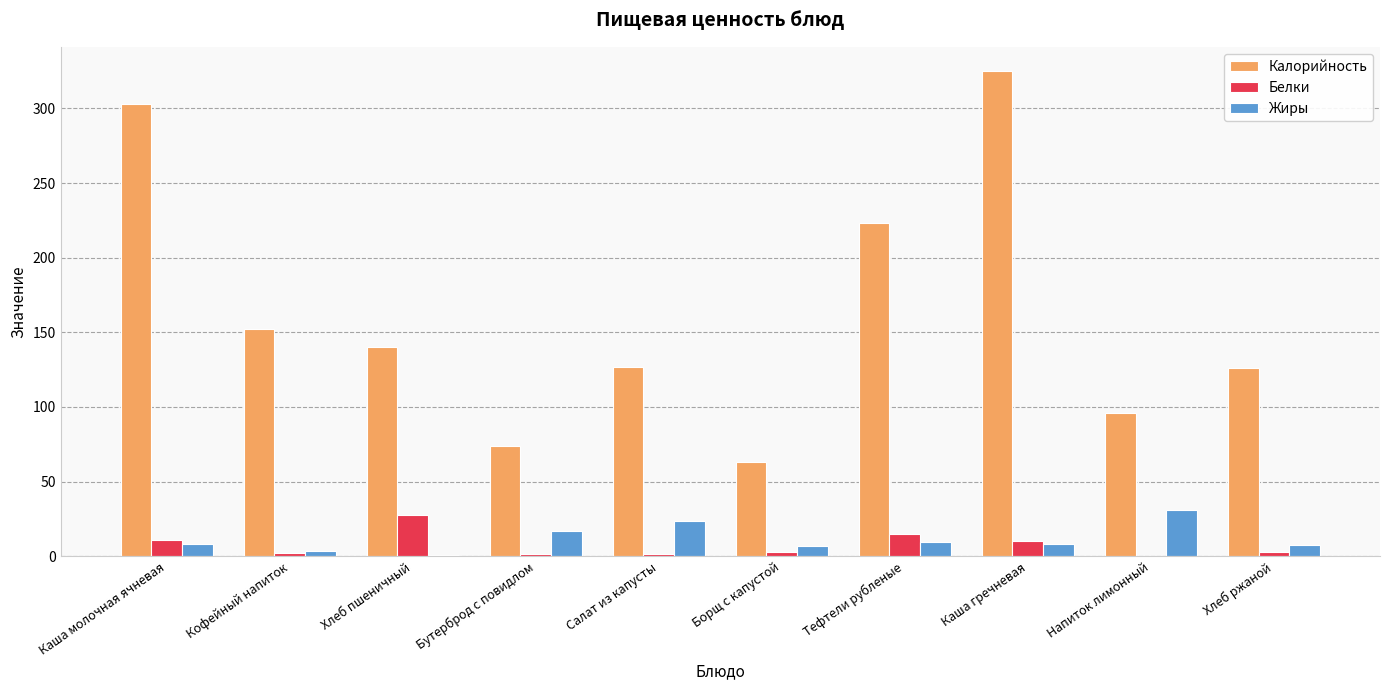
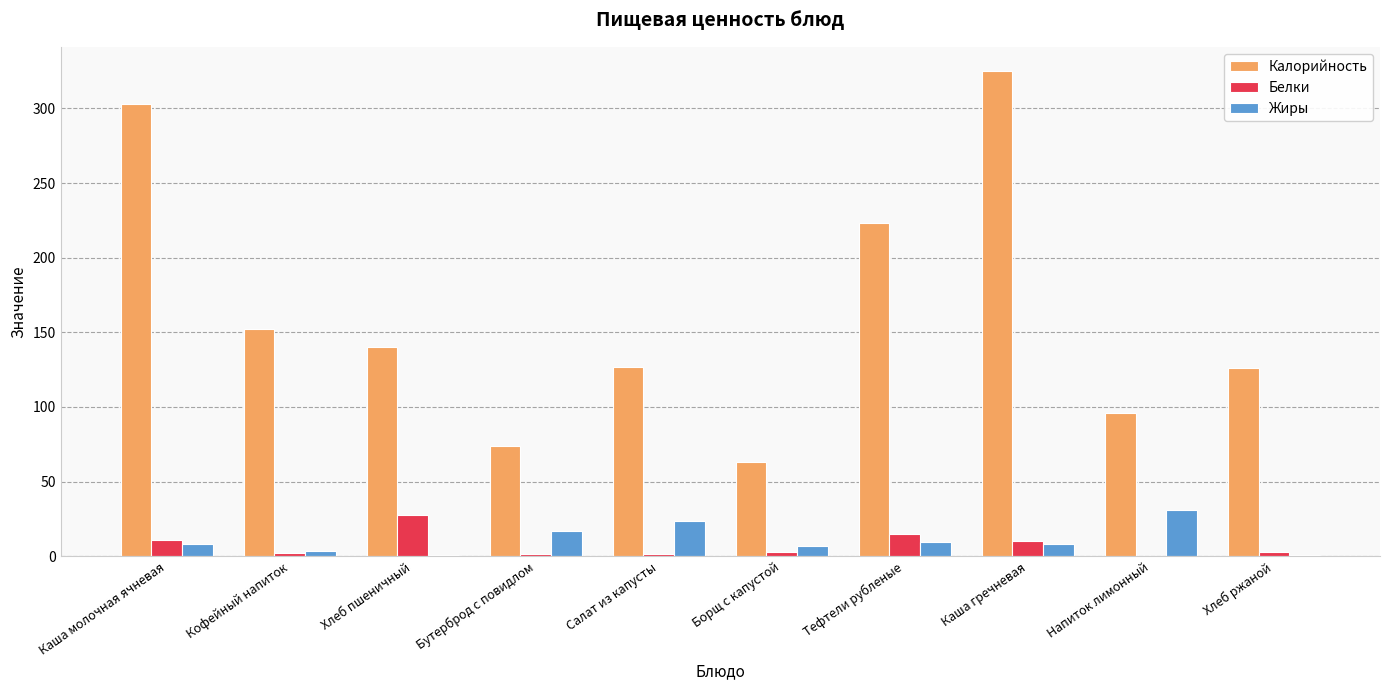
  {
    "Калорийность": {
      "Каша молочная ячневая": 303,
      "Кофейный напиток": 152,
      "Хлеб пшеничный": 140,
      "Бутерброд с повидлом": 74,
      "Салат из капусты": 127,
      "Борщ с капустой": 63,
      "Тефтели рубленые": 223,
      "Каша гречневая": 325,
      "Напиток лимонный": 96,
      "Хлеб ржаной": 126
    },
    "Белки": {
      "Каша молочная ячневая": 11,
      "Кофейный напиток": 3,
      "Хлеб пшеничный": 28,
      "Борщ с капустой": 3,
      "Тефтели рубленые": 15,
      "Каша гречневая": 11,
      "Хлеб ржаной": 3
    },
    "Жиры": {
      "Каша молочная ячневая": 8,
      "Кофейный напиток": 4,
      "Бутерброд с повидлом": 17,
      "Салат из капусты": 24,
      "Борщ с капустой": 7,
      "Тефтели рубленые": 10,
      "Каша гречневая": 8,
      "Напиток лимонный": 31,
-     "Хлеб ржаной": 8
+     "Хлеб ржаной": 1
    }
  }
